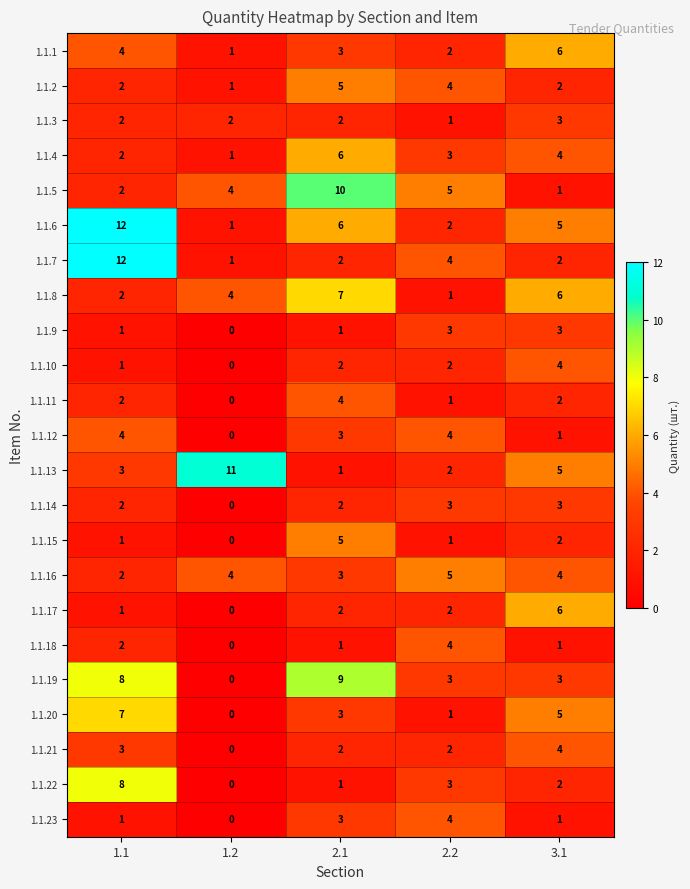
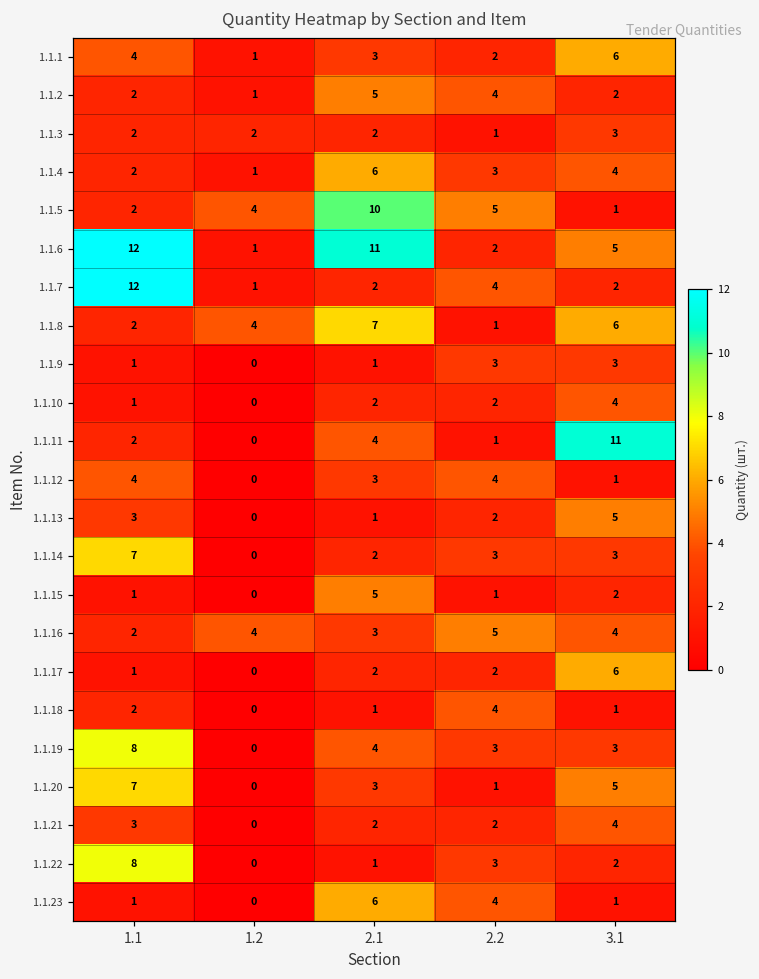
  {
    "1.1.1": {
      "1.1": 4,
      "1.2": 1,
      "2.1": 3,
      "2.2": 2,
      "3.1": 6
    },
    "1.1.2": {
      "1.1": 2,
      "1.2": 1,
      "2.1": 5,
      "2.2": 4,
      "3.1": 2
    },
    "1.1.3": {
      "1.1": 2,
      "1.2": 2,
      "2.1": 2,
      "2.2": 1,
      "3.1": 3
    },
    "1.1.4": {
      "1.1": 2,
      "1.2": 1,
      "2.1": 6,
      "2.2": 3,
      "3.1": 4
    },
    "1.1.5": {
      "1.1": 2,
      "1.2": 4,
      "2.1": 10,
      "2.2": 5,
      "3.1": 1
    },
    "1.1.6": {
      "1.1": 12,
      "1.2": 1,
-     "2.1": 6,
+     "2.1": 11,
      "2.2": 2,
      "3.1": 5
    },
    "1.1.7": {
      "1.1": 12,
      "1.2": 1,
      "2.1": 2,
      "2.2": 4,
      "3.1": 2
    },
    "1.1.8": {
      "1.1": 2,
      "1.2": 4,
      "2.1": 7,
      "2.2": 1,
      "3.1": 6
    },
    "1.1.9": {
      "1.1": 1,
      "1.2": 0,
      "2.1": 1,
      "2.2": 3,
      "3.1": 3
    },
    "1.1.10": {
      "1.1": 1,
      "1.2": 0,
      "2.1": 2,
      "2.2": 2,
      "3.1": 4
    },
    "1.1.11": {
      "1.1": 2,
      "1.2": 0,
      "2.1": 4,
      "2.2": 1,
-     "3.1": 2
+     "3.1": 11
    },
    "1.1.12": {
      "1.1": 4,
      "1.2": 0,
      "2.1": 3,
      "2.2": 4,
      "3.1": 1
    },
    "1.1.13": {
      "1.1": 3,
-     "1.2": 11,
+     "1.2": 0,
      "2.1": 1,
      "2.2": 2,
      "3.1": 5
    },
    "1.1.14": {
-     "1.1": 2,
+     "1.1": 7,
      "1.2": 0,
      "2.1": 2,
      "2.2": 3,
      "3.1": 3
    },
    "1.1.15": {
      "1.1": 1,
      "1.2": 0,
      "2.1": 5,
      "2.2": 1,
      "3.1": 2
    },
    "1.1.16": {
      "1.1": 2,
      "1.2": 4,
      "2.1": 3,
      "2.2": 5,
      "3.1": 4
    },
    "1.1.17": {
      "1.1": 1,
      "1.2": 0,
      "2.1": 2,
      "2.2": 2,
      "3.1": 6
    },
    "1.1.18": {
      "1.1": 2,
      "1.2": 0,
      "2.1": 1,
      "2.2": 4,
      "3.1": 1
    },
    "1.1.19": {
      "1.1": 8,
      "1.2": 0,
-     "2.1": 9,
+     "2.1": 4,
      "2.2": 3,
      "3.1": 3
    },
    "1.1.20": {
      "1.1": 7,
      "1.2": 0,
      "2.1": 3,
      "2.2": 1,
      "3.1": 5
    },
    "1.1.21": {
      "1.1": 3,
      "1.2": 0,
      "2.1": 2,
      "2.2": 2,
      "3.1": 4
    },
    "1.1.22": {
      "1.1": 8,
      "1.2": 0,
      "2.1": 1,
      "2.2": 3,
      "3.1": 2
    },
    "1.1.23": {
      "1.1": 1,
      "1.2": 0,
-     "2.1": 3,
+     "2.1": 6,
      "2.2": 4,
      "3.1": 1
    }
  }
